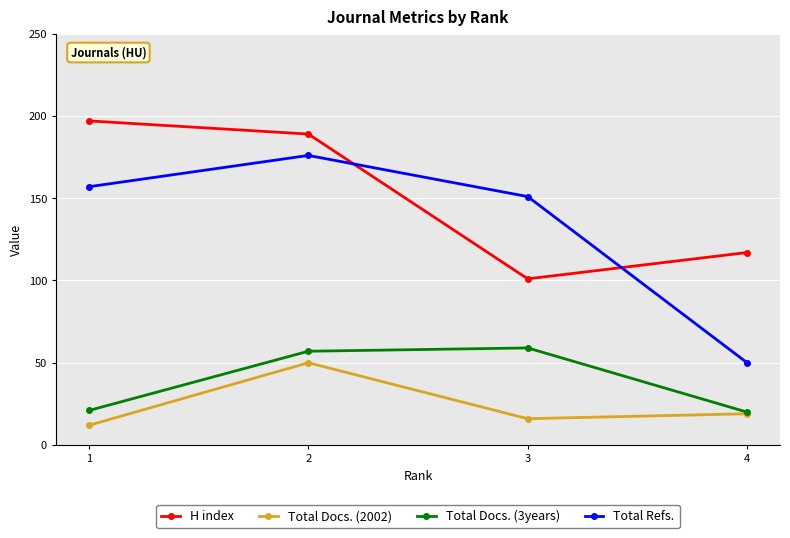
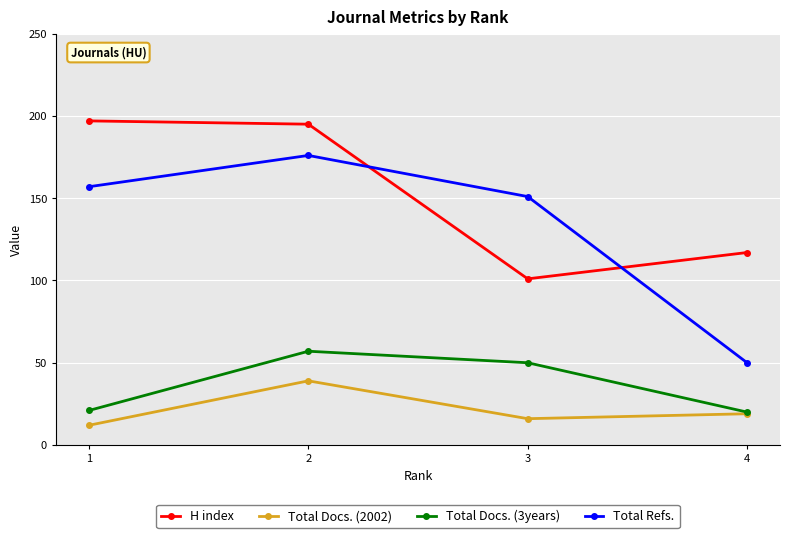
  {
    "H index": {
      "1": 197,
-     "2": 189,
+     "2": 195,
      "3": 101,
      "4": 117
    },
    "Total Docs. (2002)": {
      "1": 12,
-     "2": 50,
+     "2": 39,
      "3": 16
    },
    "Total Docs. (3years)": {
      "1": 21,
      "2": 57,
-     "3": 59
+     "3": 50
    },
    "Total Refs.": {
      "1": 157,
      "2": 176,
      "3": 151,
      "4": 50
    }
  }
